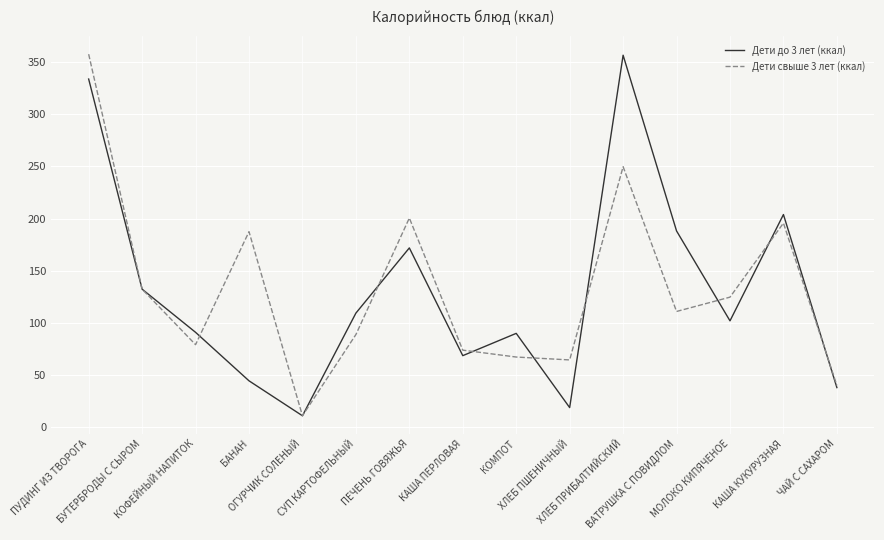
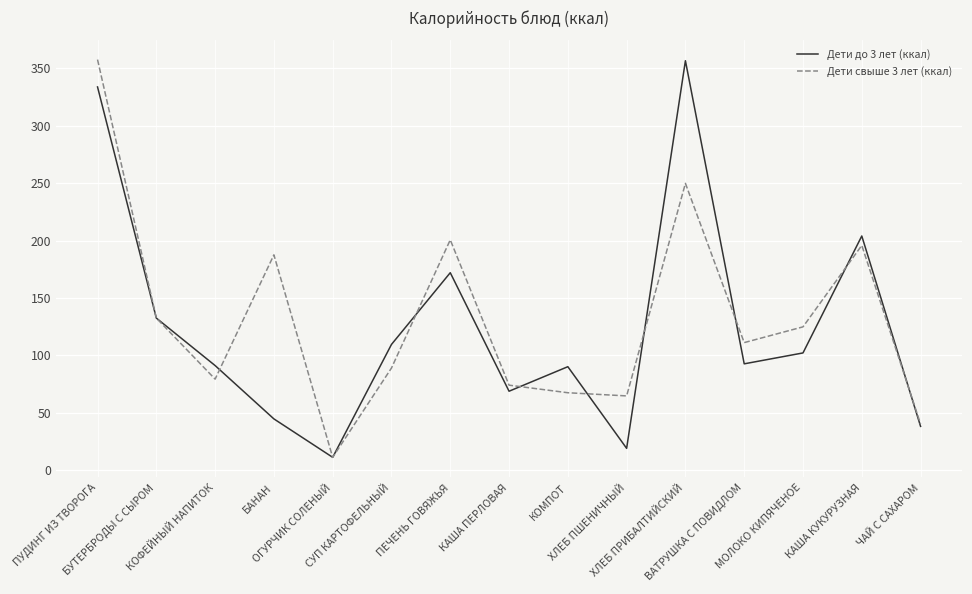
  {
    "Дети до 3 лет (ккал)": {
      "ПУДИНГ ИЗ ТВОРОГА": 334,
      "КОФЕЙНЫЙ НАПИТОК": 91,
      "БАНАН": 45,
      "СУП КАРТОФЕЛЬНЫЙ": 109,
      "ПЕЧЕНЬ ГОВЯЖЬЯ": 172,
      "КАША ПЕРЛОВАЯ": 69,
      "КОМПОТ": 90,
      "ХЛЕБ ПШЕНИЧНЫЙ": 19,
      "ХЛЕБ ПРИБАЛТИЙСКИЙ": 357,
-     "ВАТРУШКА С ПОВИДЛОМ": 188,
+     "ВАТРУШКА С ПОВИДЛОМ": 93,
      "МОЛОКО КИПЯЧЕНОЕ": 102,
      "КАША КУКУРУЗНАЯ": 204
    },
    "Дети свыше 3 лет (ккал)": {
      "ПУДИНГ ИЗ ТВОРОГА": 358,
      "КОФЕЙНЫЙ НАПИТОК": 79,
      "БАНАН": 188,
      "СУП КАРТОФЕЛЬНЫЙ": 89,
      "ПЕЧЕНЬ ГОВЯЖЬЯ": 201,
      "КАША ПЕРЛОВАЯ": 74,
      "КОМПОТ": 67,
      "ХЛЕБ ПШЕНИЧНЫЙ": 65,
      "ХЛЕБ ПРИБАЛТИЙСКИЙ": 250,
      "ВАТРУШКА С ПОВИДЛОМ": 111,
      "МОЛОКО КИПЯЧЕНОЕ": 125,
      "КАША КУКУРУЗНАЯ": 196
    }
  }
